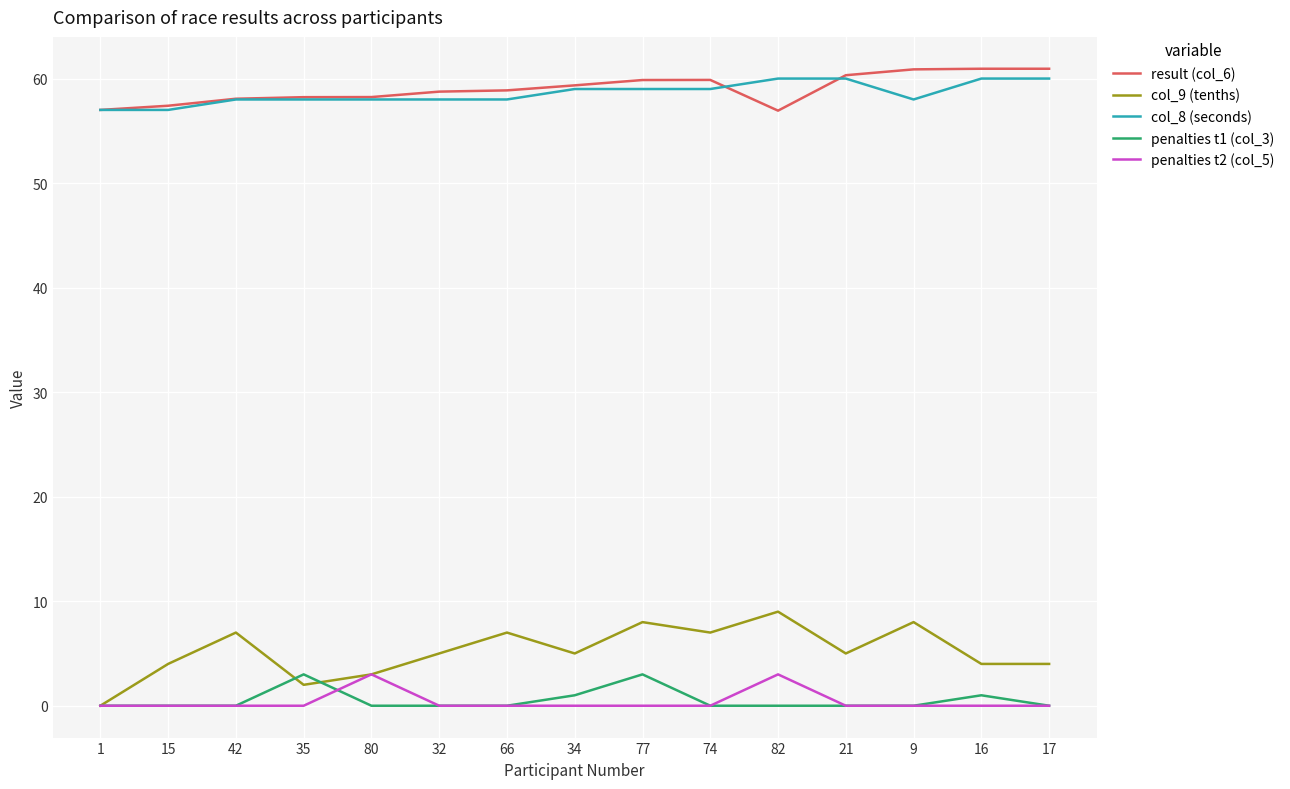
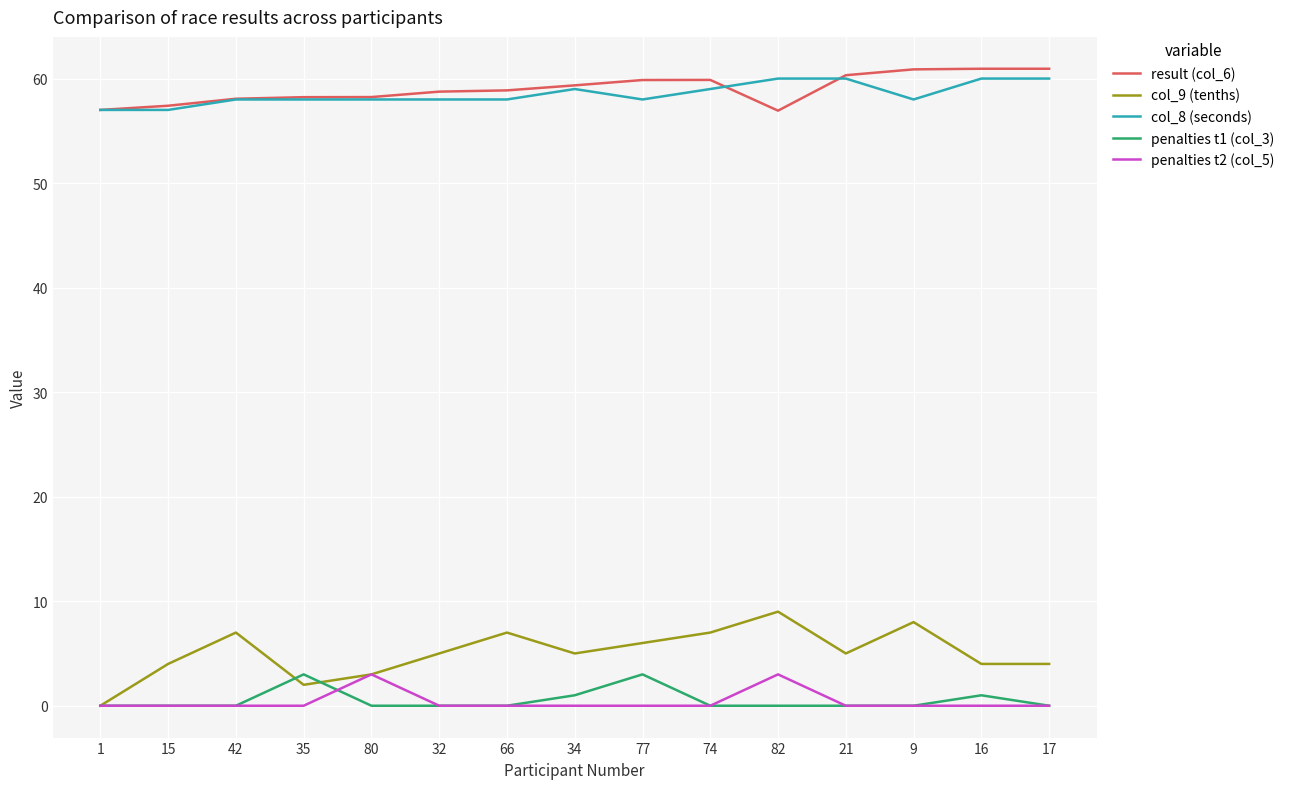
  {
    "result (col_6)": {
      "15": 57.4,
      "32": 58.8,
      "66": 59,
      "34": 59.4,
      "77": 60,
      "74": 60,
      "82": 57,
      "21": 60.3,
      "9": 61,
      "16": 61,
      "17": 61
    },
    "col_9 (tenths)": {
      "15": 4,
      "42": 7,
      "35": 2,
      "32": 5,
      "66": 7,
      "34": 5,
-     "77": 8,
+     "77": 6,
      "74": 7,
      "82": 9,
      "21": 5,
      "9": 8,
      "16": 4,
      "17": 4
    },
    "col_8 (seconds)": {
      "15": 57,
      "32": 58,
      "66": 58,
      "34": 59,
-     "77": 59,
+     "77": 58,
      "74": 59,
      "82": 60,
      "21": 60,
      "9": 58,
      "16": 60,
      "17": 60
    },
    "penalties t1 (col_3)": {
      "35": 3,
      "80": 0,
      "34": 1,
      "77": 3,
      "82": 0,
      "16": 1
    },
    "penalties t2 (col_5)": {
      "35": 0,
      "34": 0,
      "77": 0,
      "82": 3,
      "16": 0
    }
  }
